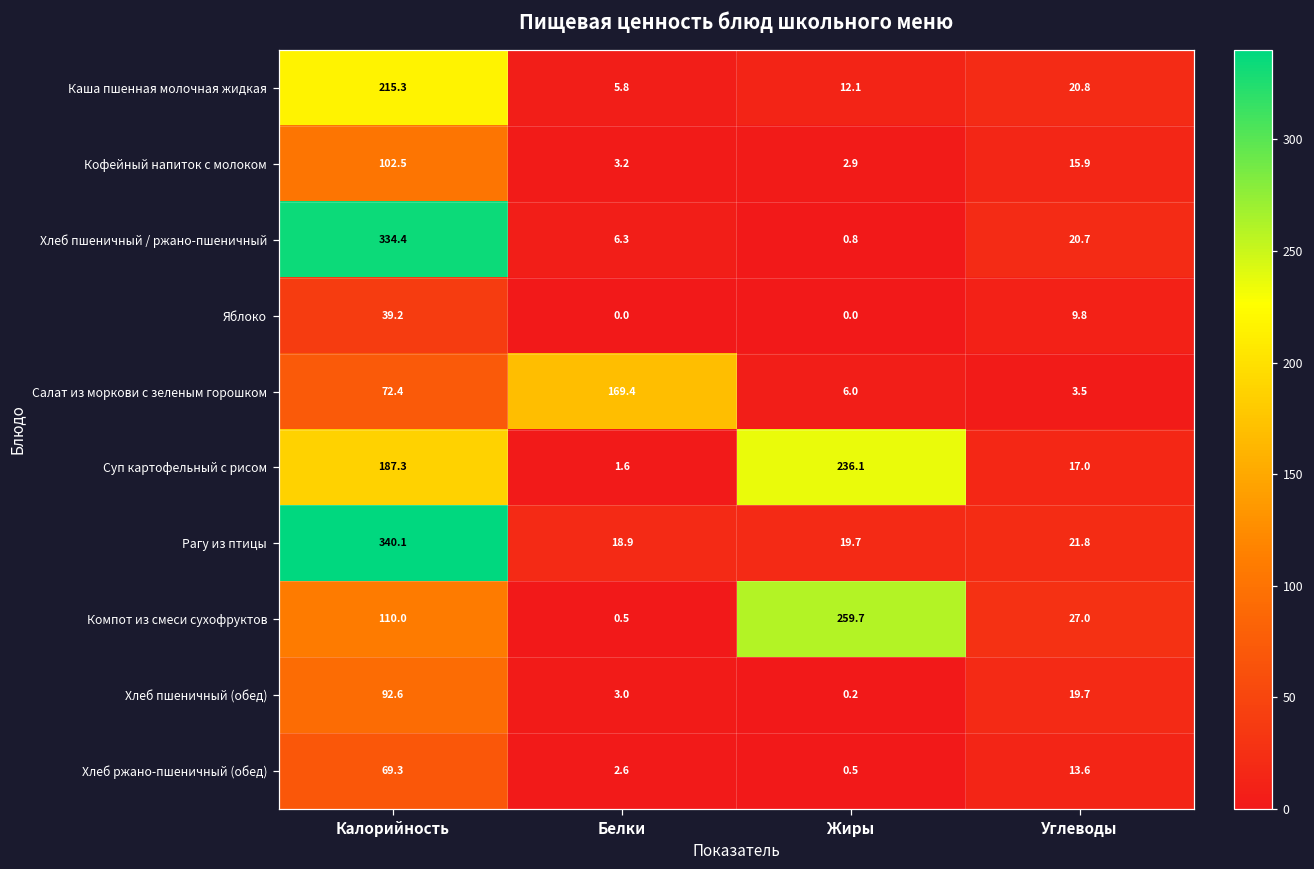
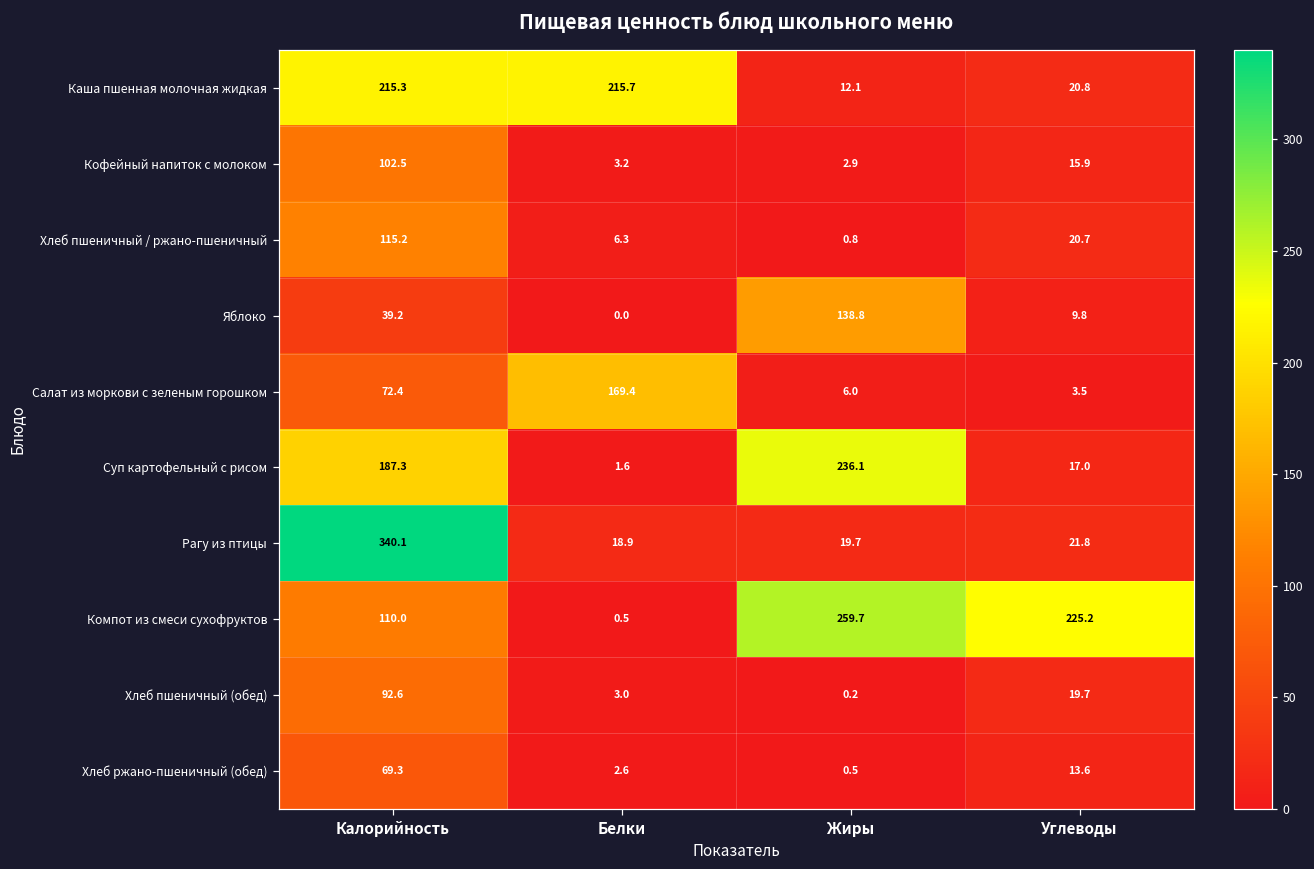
  {
    "Каша пшенная молочная жидкая": {
      "Калорийность": 215.3,
-     "Белки": 5.8,
+     "Белки": 215.7,
      "Жиры": 12.1,
      "Углеводы": 20.8
    },
    "Кофейный напиток с молоком": {
      "Калорийность": 102.5,
      "Белки": 3.2,
      "Жиры": 2.9,
      "Углеводы": 15.9
    },
    "Хлеб пшеничный / ржано-пшеничный": {
-     "Калорийность": 334.4,
+     "Калорийность": 115.2,
      "Белки": 6.3,
      "Жиры": 0.8,
      "Углеводы": 20.7
    },
    "Яблоко": {
      "Калорийность": 39.2,
      "Белки": 0.0,
-     "Жиры": 0.0,
+     "Жиры": 138.8,
      "Углеводы": 9.8
    },
    "Салат из моркови с зеленым горошком": {
      "Калорийность": 72.4,
      "Белки": 169.4,
      "Жиры": 6.0,
      "Углеводы": 3.5
    },
    "Суп картофельный с рисом": {
      "Калорийность": 187.3,
      "Белки": 1.6,
      "Жиры": 236.1,
      "Углеводы": 17.0
    },
    "Рагу из птицы": {
      "Калорийность": 340.1,
      "Белки": 18.9,
      "Жиры": 19.7,
      "Углеводы": 21.8
    },
    "Компот из смеси сухофруктов": {
      "Калорийность": 110.0,
      "Белки": 0.5,
      "Жиры": 259.7,
-     "Углеводы": 27.0
+     "Углеводы": 225.2
    },
    "Хлеб пшеничный (обед)": {
      "Калорийность": 92.6,
      "Белки": 3.0,
      "Жиры": 0.2,
      "Углеводы": 19.7
    },
    "Хлеб ржано-пшеничный (обед)": {
      "Калорийность": 69.3,
      "Белки": 2.6,
      "Жиры": 0.5,
      "Углеводы": 13.6
    }
  }
